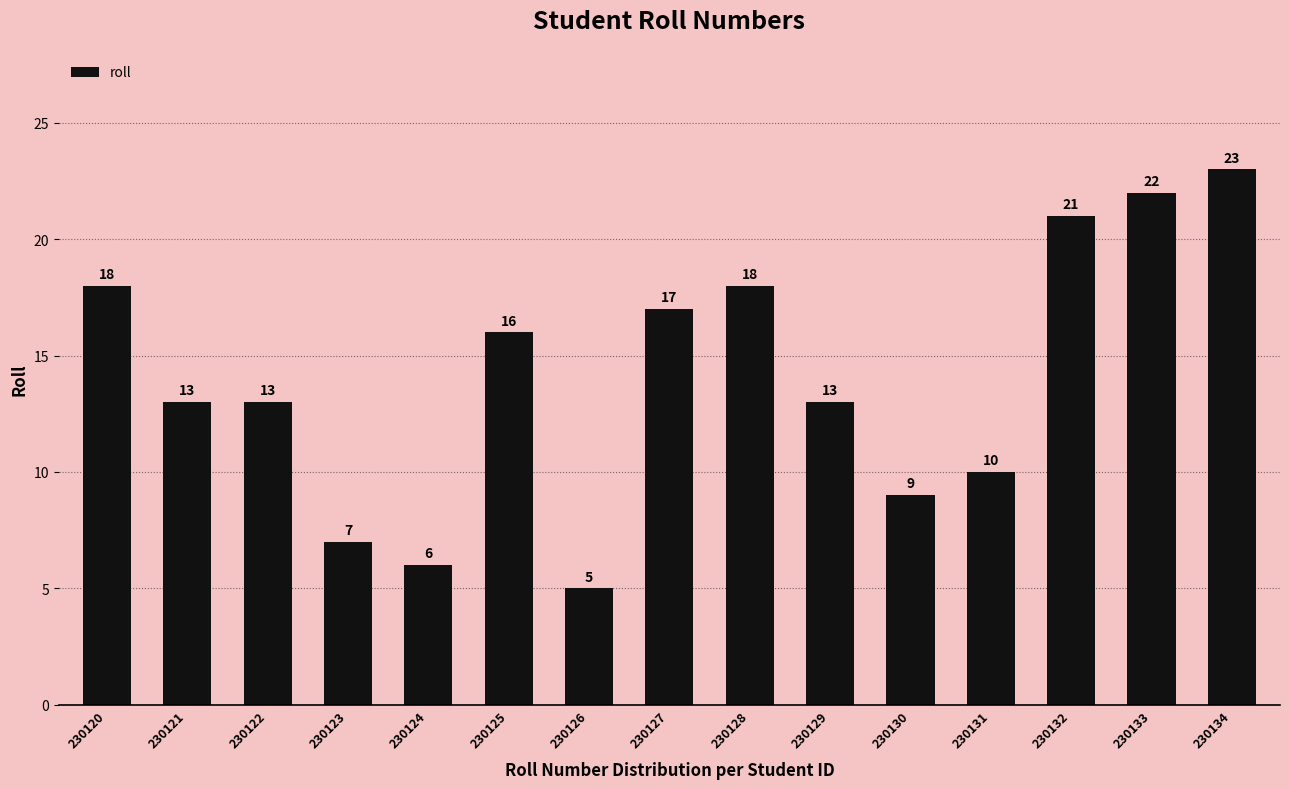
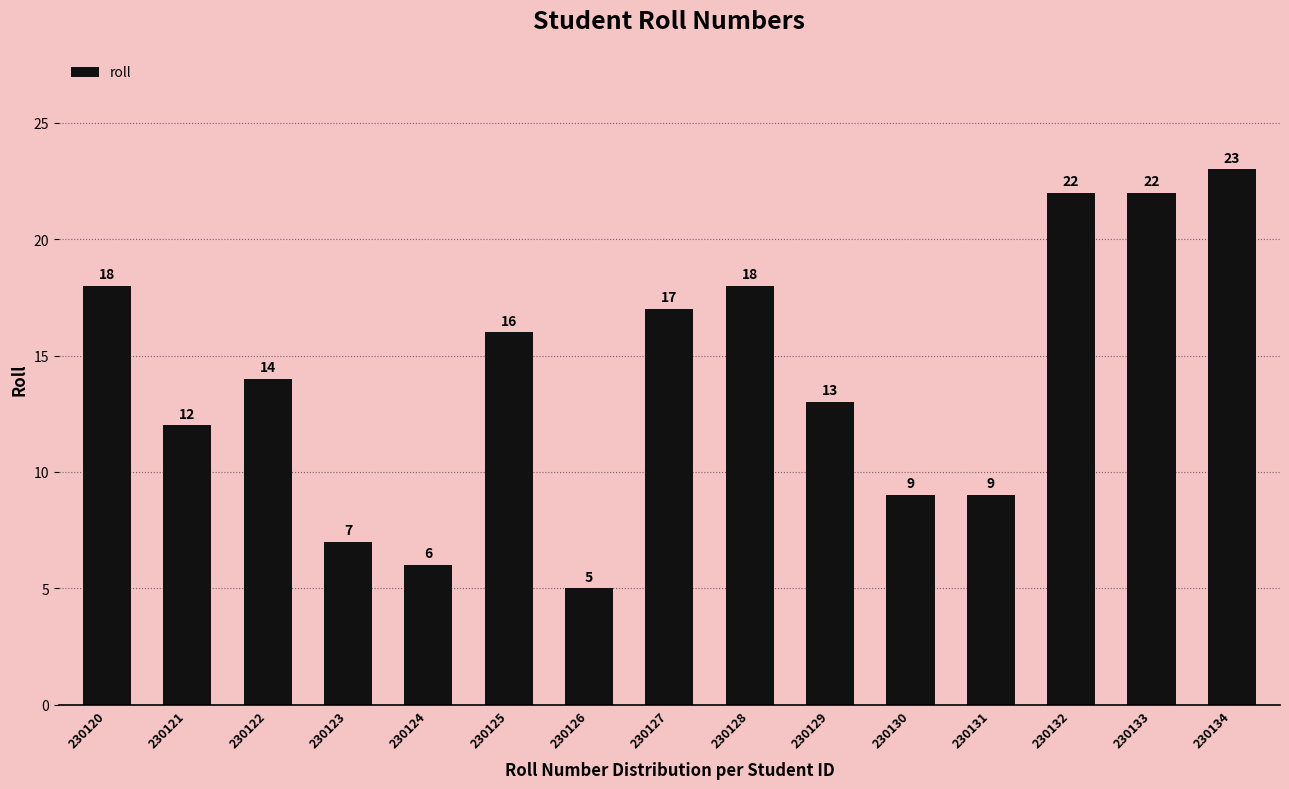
  {
    "230120": 18,
-   "230121": 13,
-   "230122": 13,
+   "230121": 12,
+   "230122": 14,
    "230123": 7,
    "230124": 6,
    "230125": 16,
    "230126": 5,
    "230127": 17,
    "230128": 18,
    "230129": 13,
    "230130": 9,
-   "230131": 10,
-   "230132": 21,
+   "230131": 9,
+   "230132": 22,
    "230133": 22,
    "230134": 23
  }
